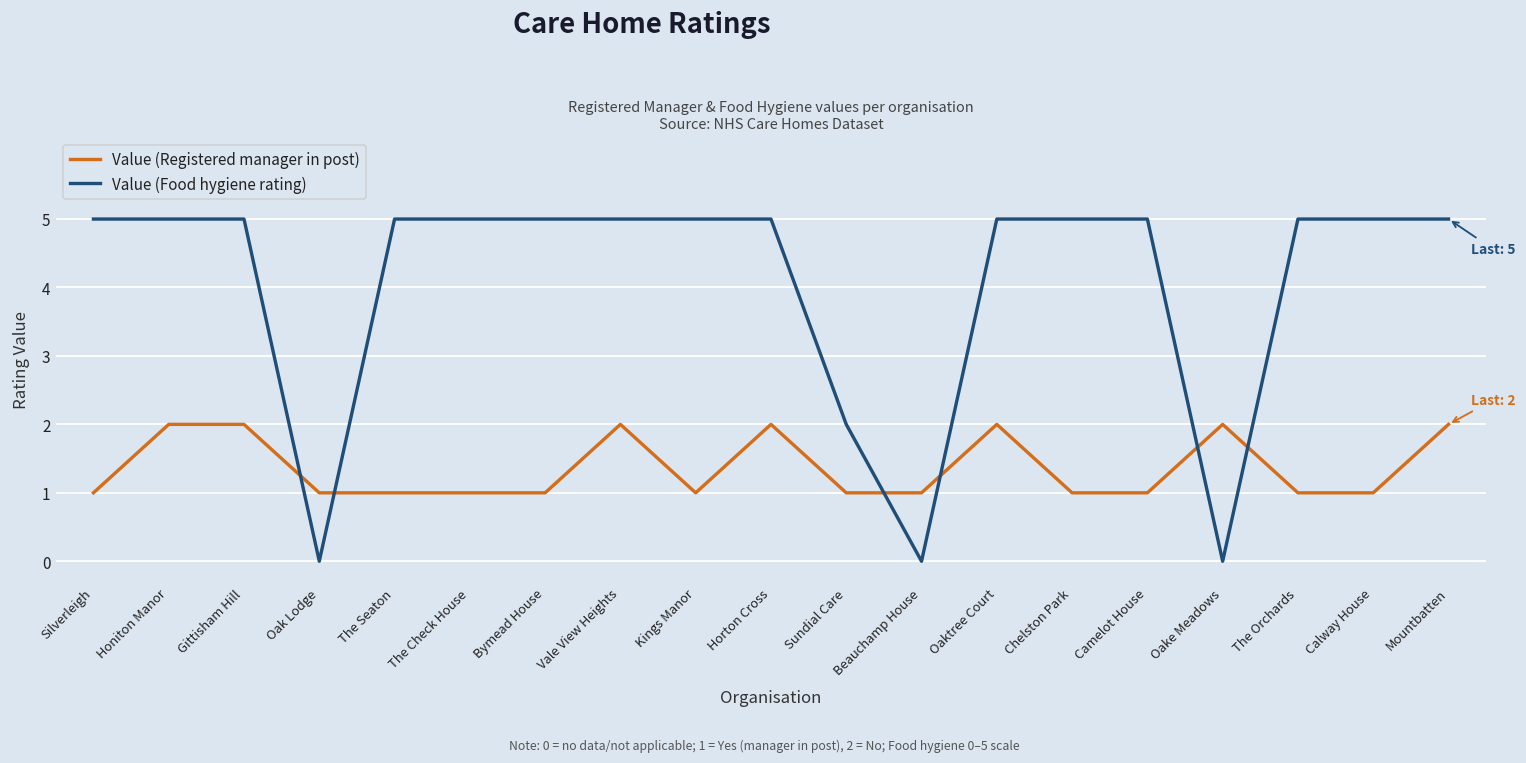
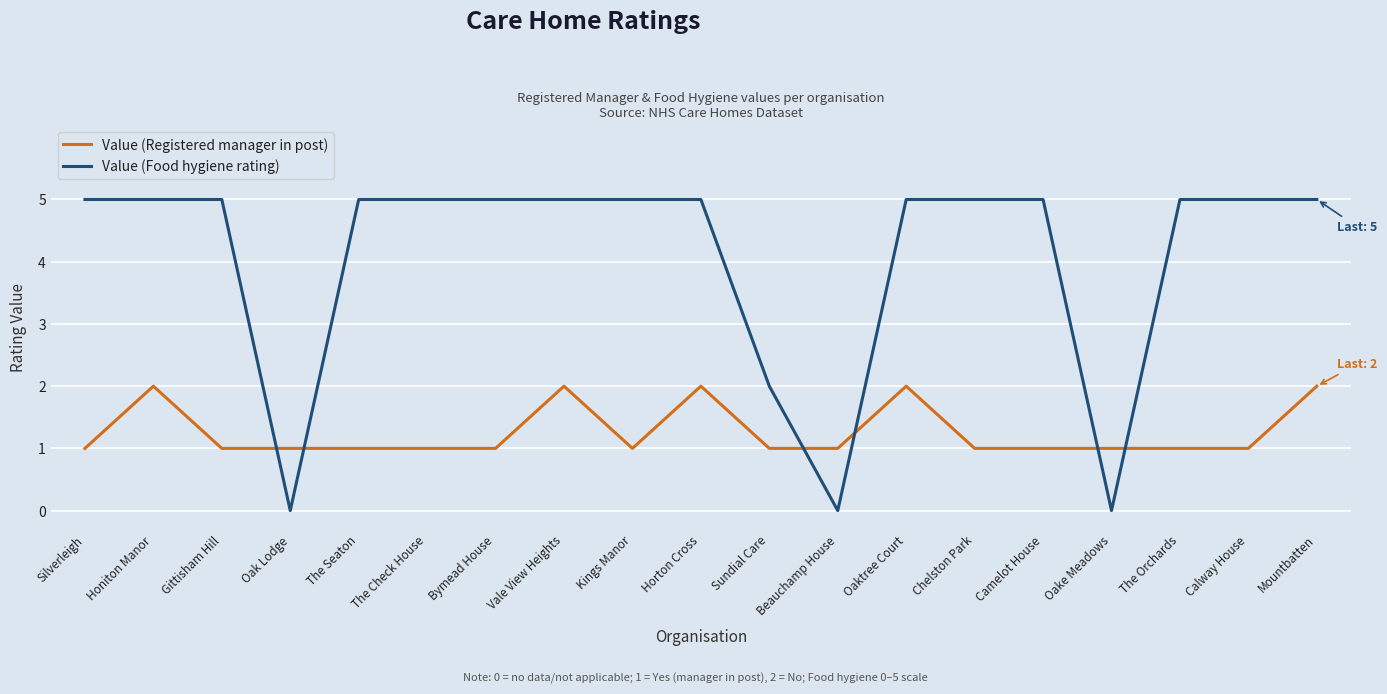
  {
    "Value (Registered manager in post)": {
      "Silverleigh": 1,
      "Honiton Manor": 2,
-     "Gittisham Hill": 2,
+     "Gittisham Hill": 1,
      "Oak Lodge": 1,
      "The Seaton": 1,
      "The Check House": 1,
      "Bymead House": 1,
      "Vale View Heights": 2,
      "Kings Manor": 1,
      "Horton Cross": 2,
      "Sundial Care": 1,
      "Beauchamp House": 1,
      "Oaktree Court": 2,
      "Chelston Park": 1,
      "Camelot House": 1,
-     "Oake Meadows": 2,
+     "Oake Meadows": 1,
      "The Orchards": 1,
      "Calway House": 1
    },
    "Value (Food hygiene rating)": {
      "Mountbatten": 5
    }
  }
